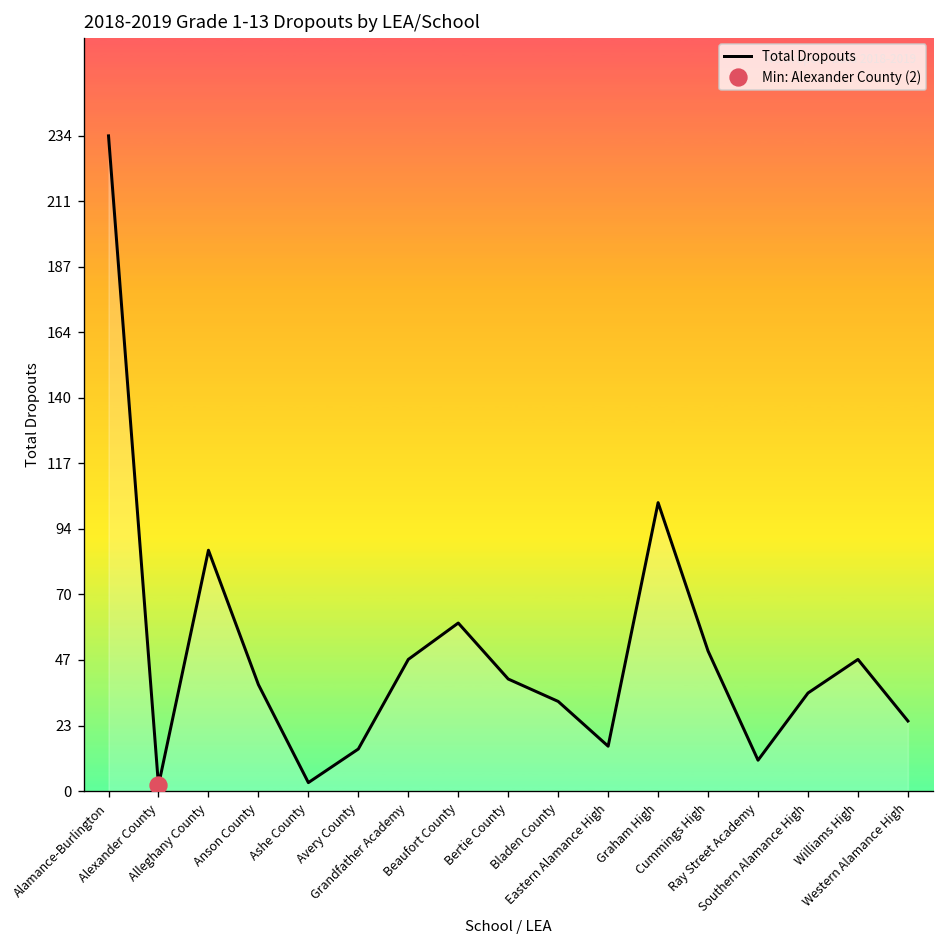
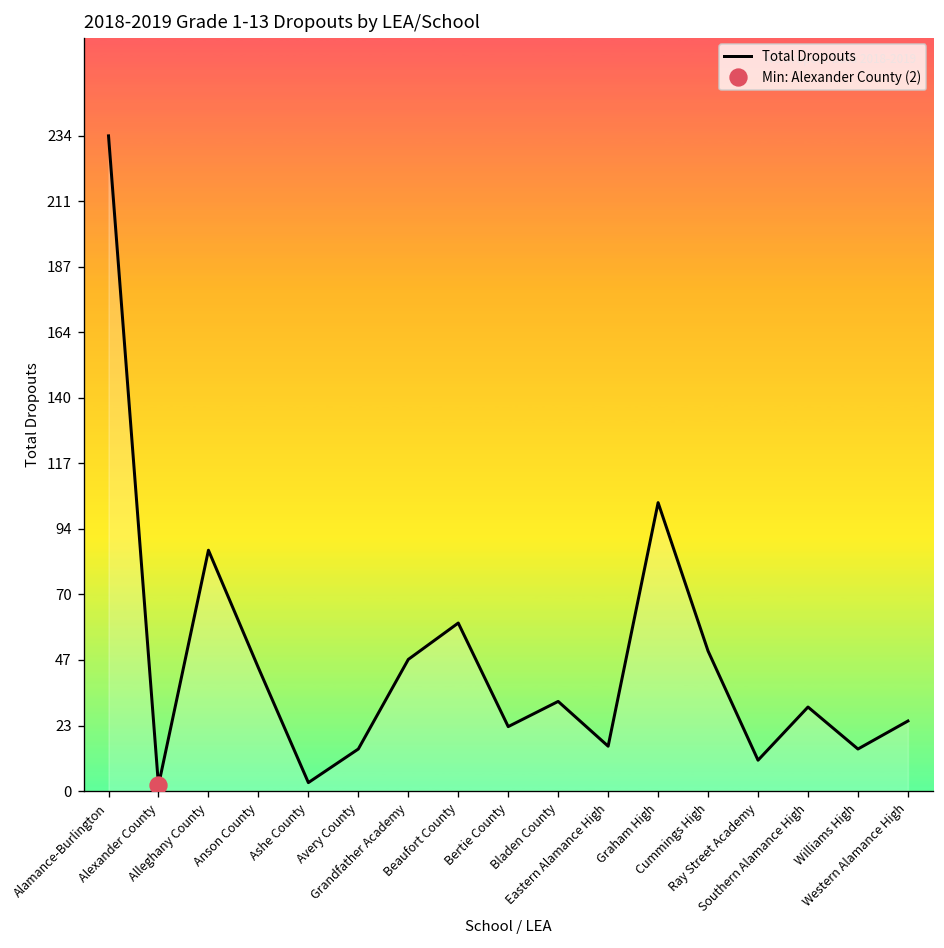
  {
    "Total Dropouts": {
      "Alamance-Burlington": 234,
      "Alleghany County": 86,
-     "Anson County": 38,
+     "Anson County": 44,
      "Ashe County": 3,
      "Avery County": 15,
      "Grandfather Academy": 47,
      "Beaufort County": 60,
-     "Bertie County": 40,
+     "Bertie County": 23,
      "Bladen County": 32,
      "Eastern Alamance High": 16,
      "Graham High": 103,
      "Cummings High": 50,
      "Ray Street Academy": 11,
-     "Southern Alamance High": 35,
-     "Williams High": 47,
+     "Southern Alamance High": 30,
+     "Williams High": 15,
      "Western Alamance High": 25
    }
  }
